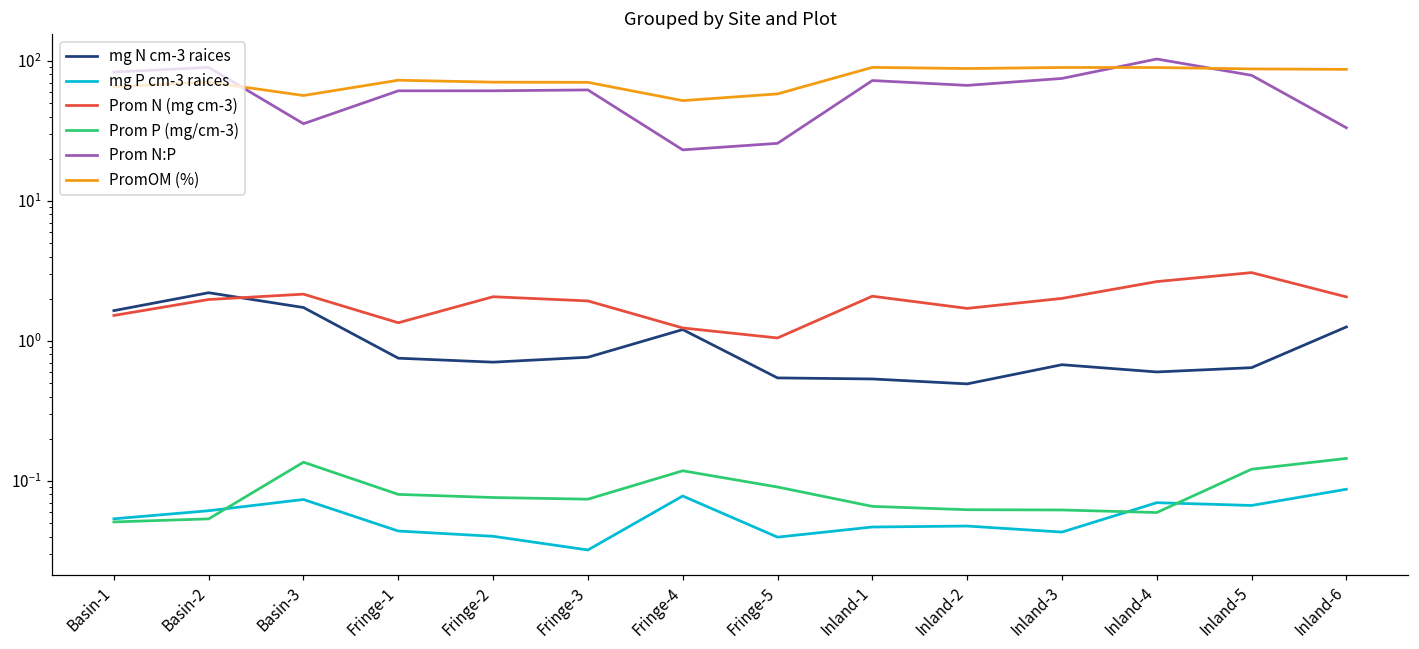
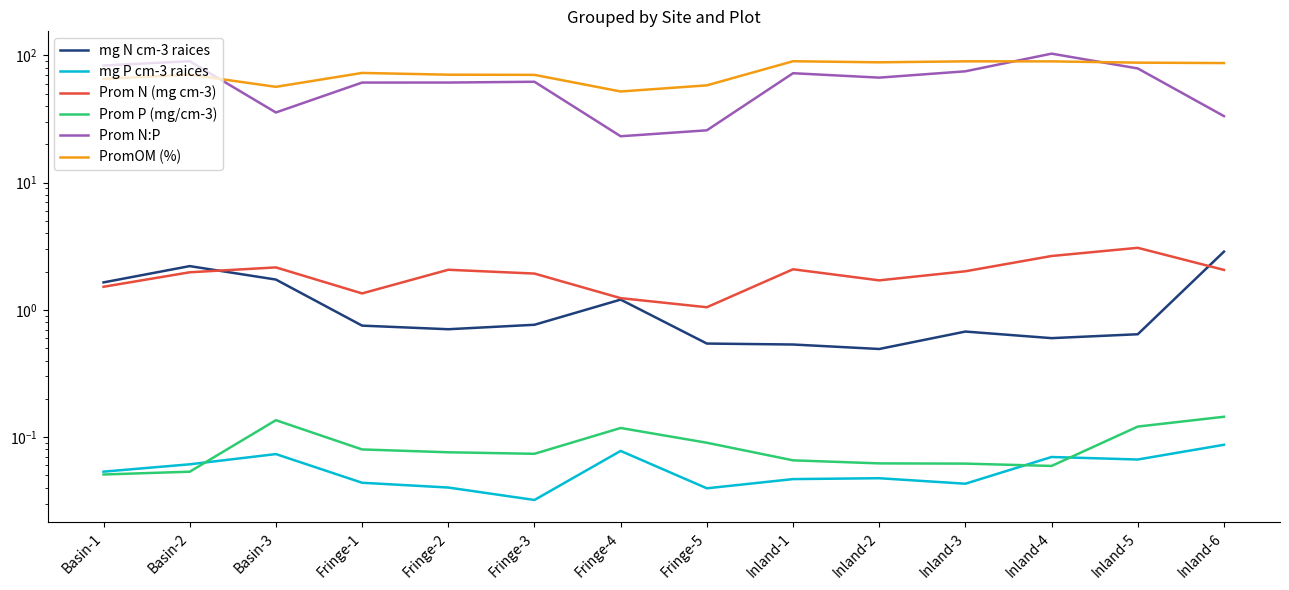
  {
    "mg N cm-3 raices": {
      "Basin-1": 1.6,
      "Basin-2": 2.2,
      "Basin-3": 1.7,
      "Fringe-1": 0.8,
      "Fringe-2": 0.7,
      "Fringe-3": 0.8,
      "Fringe-5": 0.54,
      "Inland-1": 0.53,
      "Inland-2": 0.5,
      "Inland-3": 0.7,
      "Inland-4": 0.6,
      "Inland-5": 0.6,
-     "Inland-6": 1.3
+     "Inland-6": 2.9
    },
    "mg P cm-3 raices": {
      "Basin-1": 0.054,
      "Basin-2": 0.06,
      "Basin-3": 0.07,
      "Fringe-1": 0.044,
      "Fringe-2": 0.040,
      "Fringe-3": 0.032,
      "Fringe-4": 0.08,
      "Fringe-5": 0.040,
      "Inland-1": 0.047,
      "Inland-2": 0.048,
      "Inland-3": 0.043,
      "Inland-4": 0.07,
      "Inland-5": 0.07,
      "Inland-6": 0.09
    },
    "Prom N (mg cm-3)": {
      "Basin-1": 1.5,
      "Basin-2": 2.0,
      "Basin-3": 2.2,
      "Fringe-1": 1.3,
      "Fringe-2": 2.1,
      "Fringe-3": 1.9,
      "Fringe-5": 1.0,
      "Inland-1": 2.1,
      "Inland-2": 1.7,
      "Inland-3": 2.0,
      "Inland-4": 2.7,
      "Inland-5": 3.1,
      "Inland-6": 2.1
    },
    "Prom P (mg/cm-3)": {
      "Basin-1": 0.051,
      "Basin-2": 0.054,
      "Basin-3": 0.14,
      "Fringe-1": 0.08,
      "Fringe-2": 0.08,
      "Fringe-3": 0.07,
      "Fringe-4": 0.12,
      "Fringe-5": 0.09,
      "Inland-1": 0.07,
      "Inland-2": 0.06,
      "Inland-3": 0.06,
      "Inland-4": 0.06,
      "Inland-5": 0.12,
      "Inland-6": 0.14
    },
    "Prom N:P": {
      "Basin-3": 36,
      "Fringe-1": 60,
      "Fringe-2": 60,
      "Fringe-3": 60,
      "Fringe-4": 23,
      "Fringe-5": 26,
      "Inland-1": 70,
      "Inland-2": 70,
      "Inland-3": 70,
      "Inland-4": 100,
      "Inland-5": 80,
      "Inland-6": 33
    },
    "PromOM (%)": {
      "Basin-3": 60,
      "Fringe-1": 70,
      "Fringe-2": 70,
      "Fringe-3": 70,
      "Fringe-4": 52,
      "Fringe-5": 60,
      "Inland-1": 90,
      "Inland-2": 90,
      "Inland-3": 90,
      "Inland-4": 90,
      "Inland-5": 90,
      "Inland-6": 90
    }
  }
